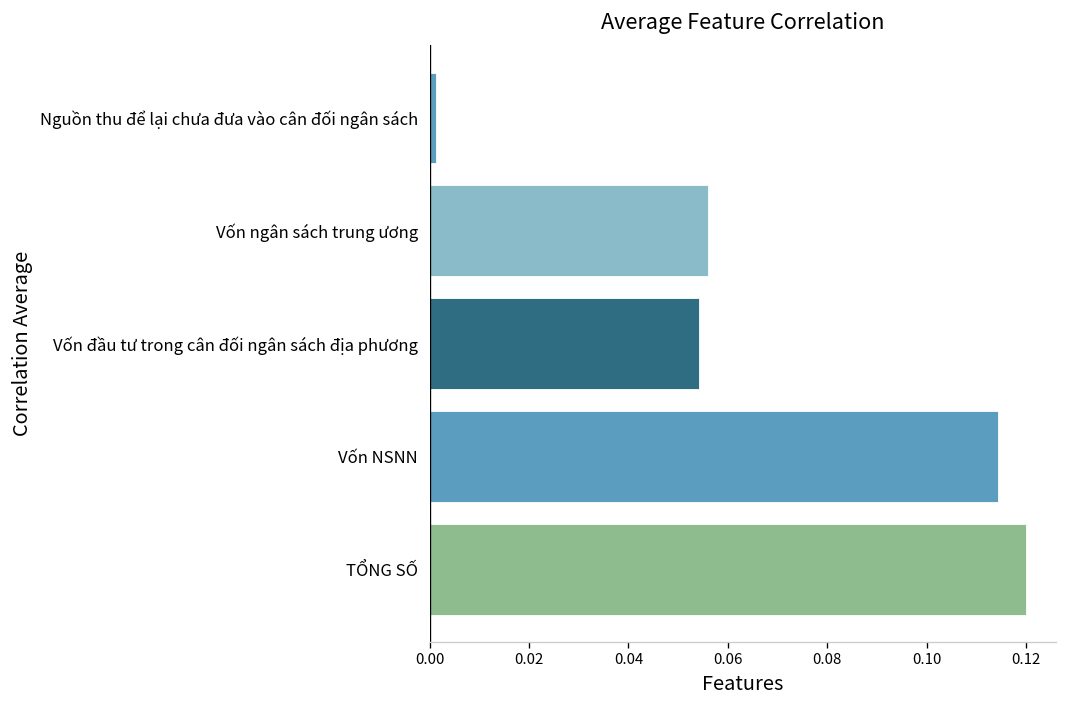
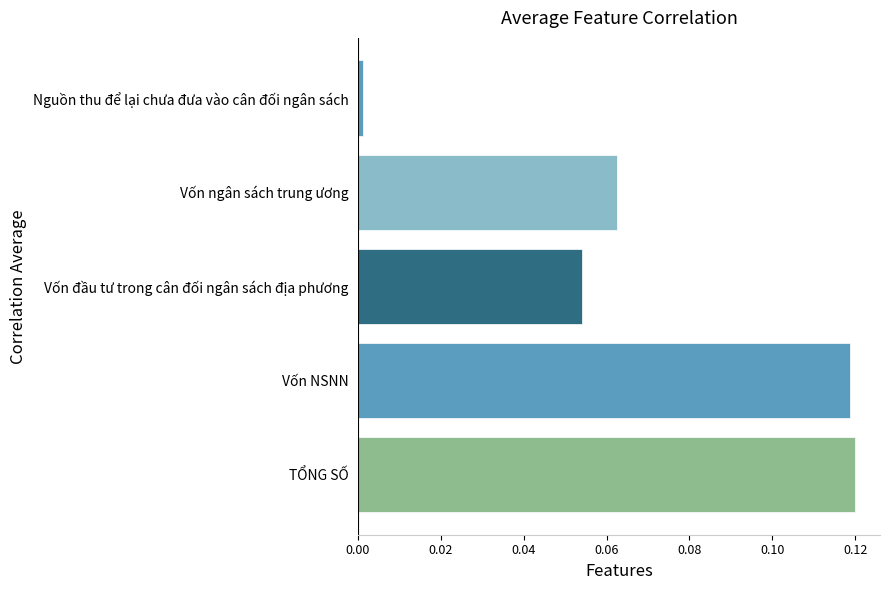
  {
    "Nguồn thu để lại chưa đưa vào cân đối ngân sách": 0.001,
-   "Vốn ngân sách trung ương": 0.056,
+   "Vốn ngân sách trung ương": 0.063,
    "Vốn đầu tư trong cân đối ngân sách địa phương": 0.054,
-   "Vốn NSNN": 0.114,
+   "Vốn NSNN": 0.119,
    "TỔNG SỐ": 0.120
  }
